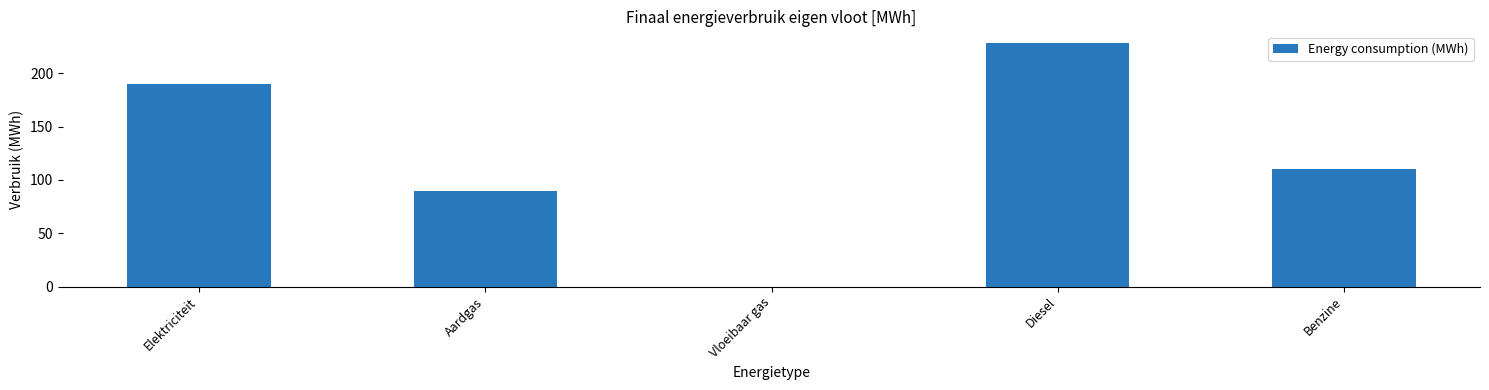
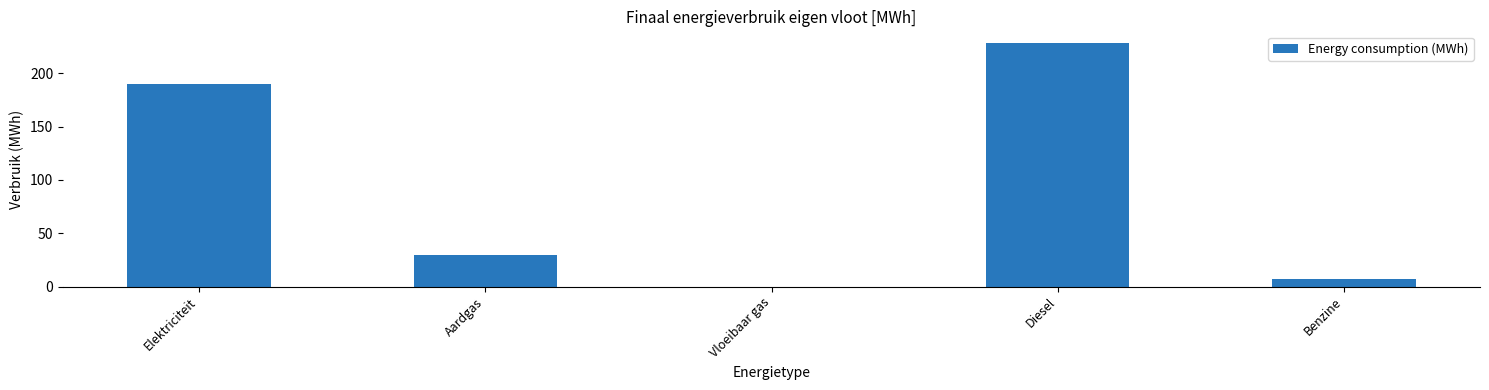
  {
    "Elektriciteit": 190,
-   "Aardgas": 89,
+   "Aardgas": 29,
    "Vloeibaar gas": 0,
    "Diesel": 228,
-   "Benzine": 110
+   "Benzine": 8
  }
